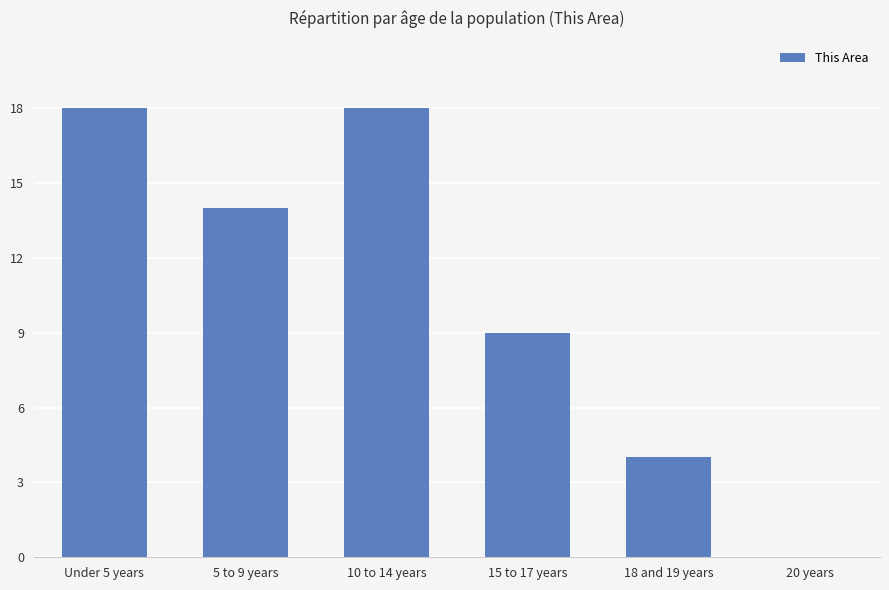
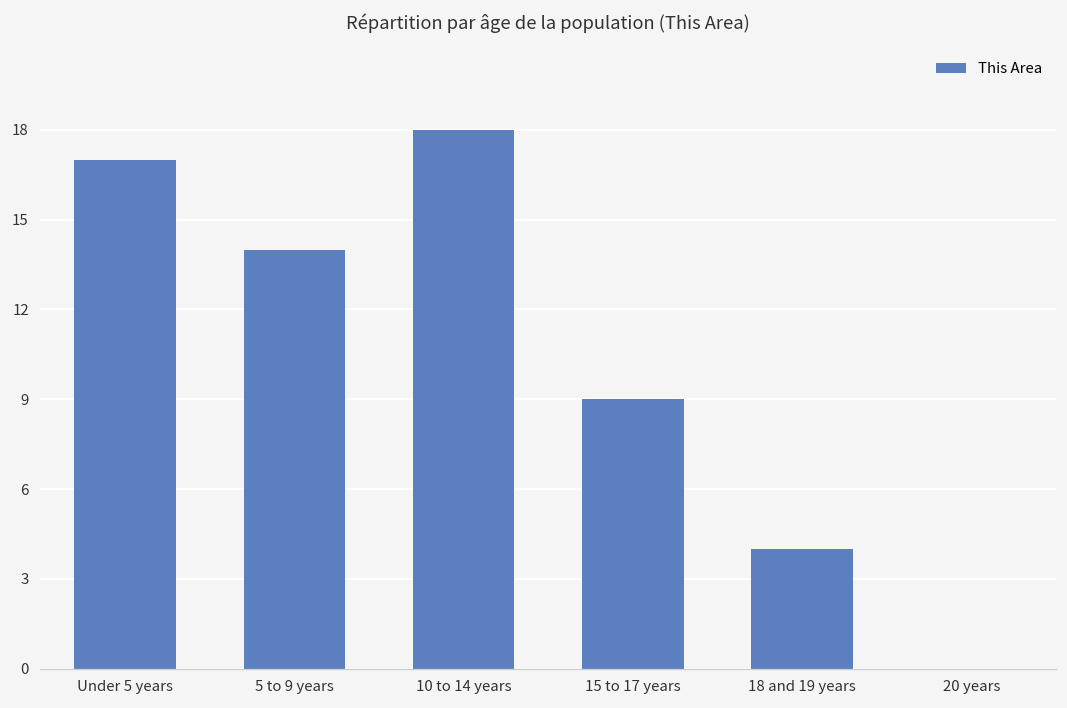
  {
-   "Under 5 years": 18,
+   "Under 5 years": 17,
    "5 to 9 years": 14,
    "10 to 14 years": 18,
    "15 to 17 years": 9,
    "18 and 19 years": 4,
    "20 years": 0
  }
